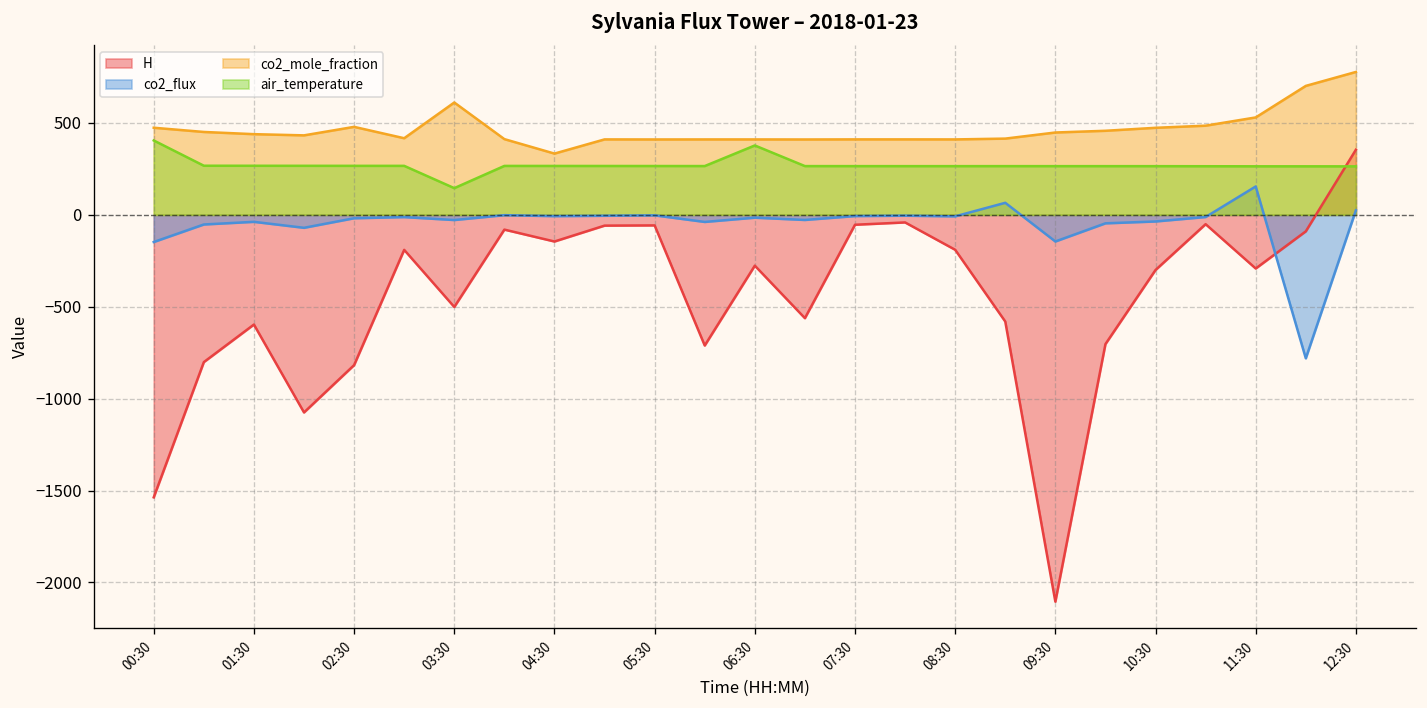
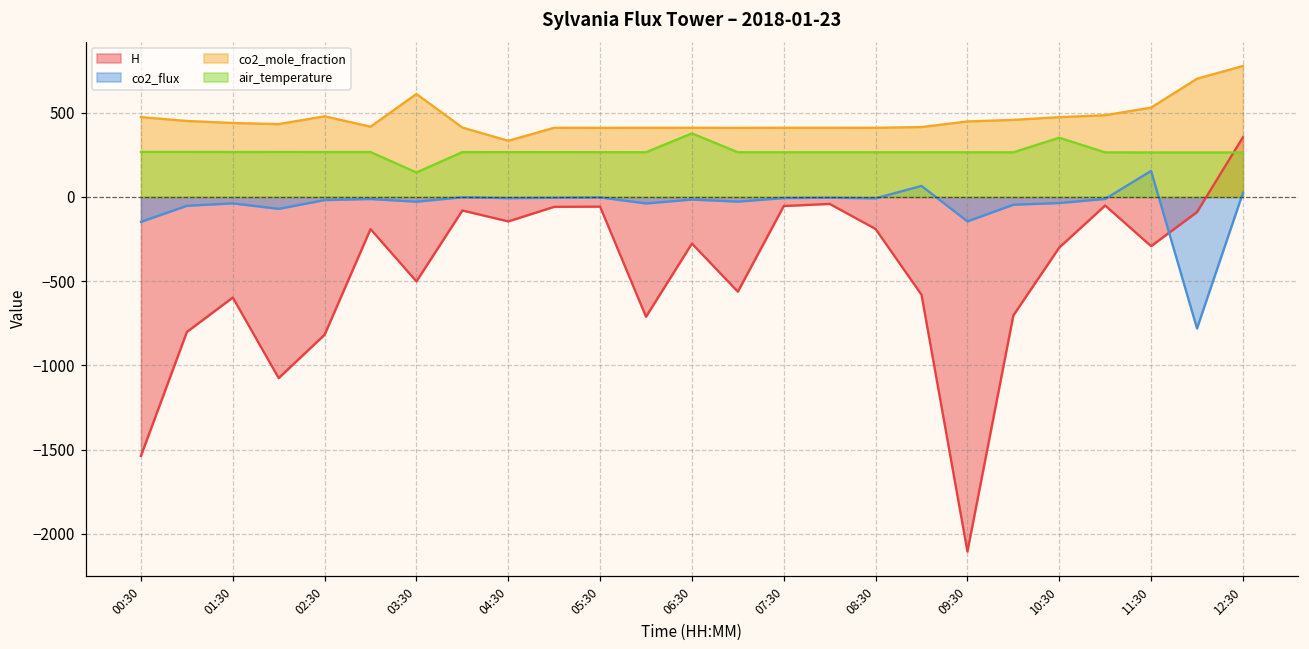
  {
    "co2_mole_fraction": {
      "00:30": 470,
      "01:30": 440,
      "02:30": 480,
      "03:30": 610,
      "04:30": 330,
      "05:30": 410,
      "06:30": 410,
      "07:30": 410,
      "08:30": 410,
      "09:30": 450,
      "10:30": 470,
      "11:30": 530,
      "12:30": 780
    },
    "air_temperature": {
-     "00:30": 400,
+     "00:30": 270,
      "01:30": 270,
      "02:30": 270,
      "03:30": 150,
      "04:30": 270,
      "05:30": 270,
      "06:30": 380,
      "07:30": 270,
      "08:30": 270,
      "09:30": 260,
-     "10:30": 260,
+     "10:30": 350,
      "11:30": 260,
      "12:30": 260
    }
  }
